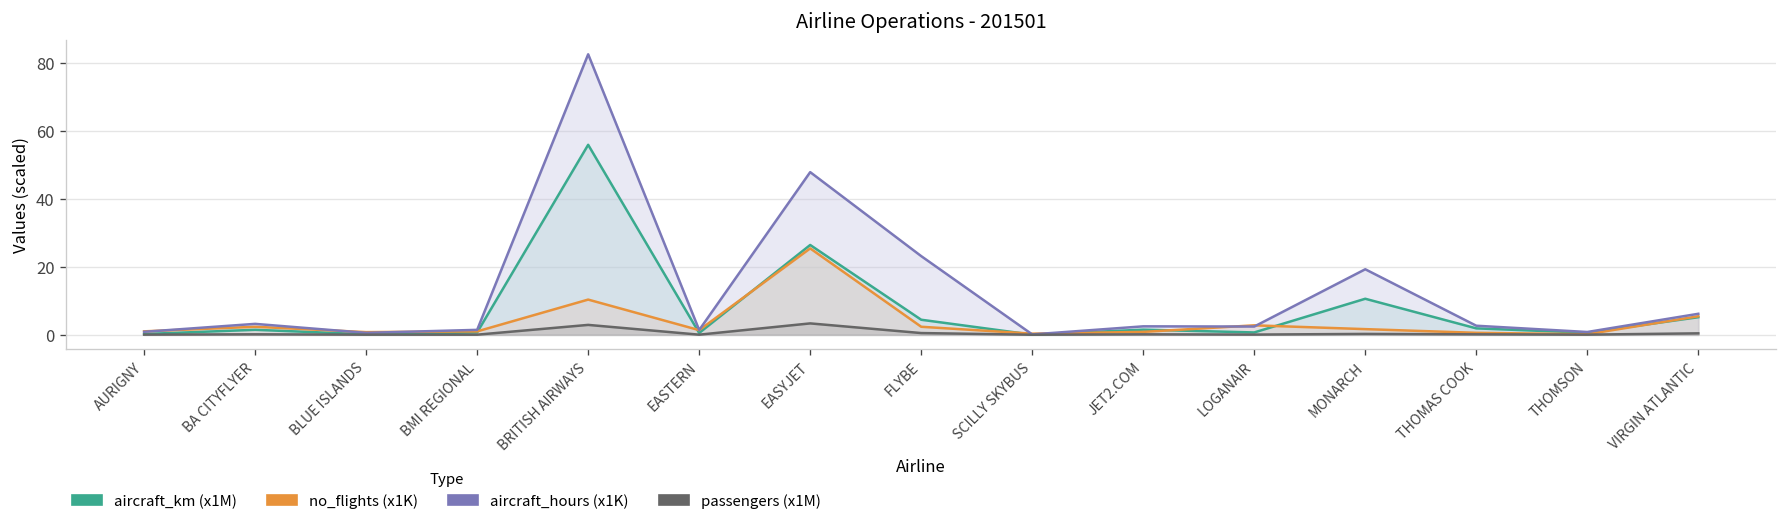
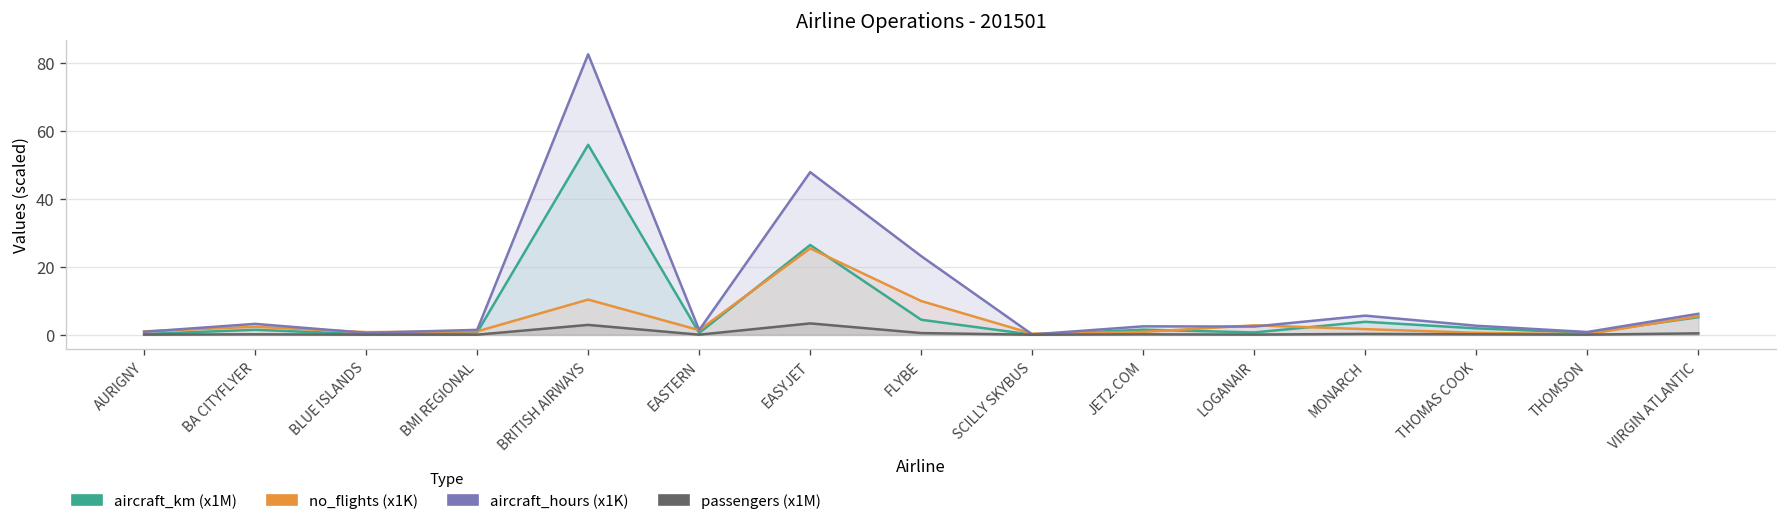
  {
    "aircraft_km (x1M)": {
      "BRITISH AIRWAYS": 56,
      "EASYJET": 26,
      "FLYBE": 4,
-     "MONARCH": 11
+     "MONARCH": 4
    },
    "no_flights (x1K)": {
      "BRITISH AIRWAYS": 10,
      "EASYJET": 25,
-     "FLYBE": 2,
+     "FLYBE": 10,
      "MONARCH": 2
    },
    "aircraft_hours (x1K)": {
      "BRITISH AIRWAYS": 83,
      "EASYJET": 48,
      "FLYBE": 23,
      "JET2.COM": 2,
-     "MONARCH": 19
+     "MONARCH": 6
    },
    "passengers (x1M)": {
      "BA CITYFLYER": 0,
      "BRITISH AIRWAYS": 3,
      "EASYJET": 3,
      "FLYBE": 0,
      "MONARCH": 0,
      "VIRGIN ATLANTIC": 0
    }
  }
